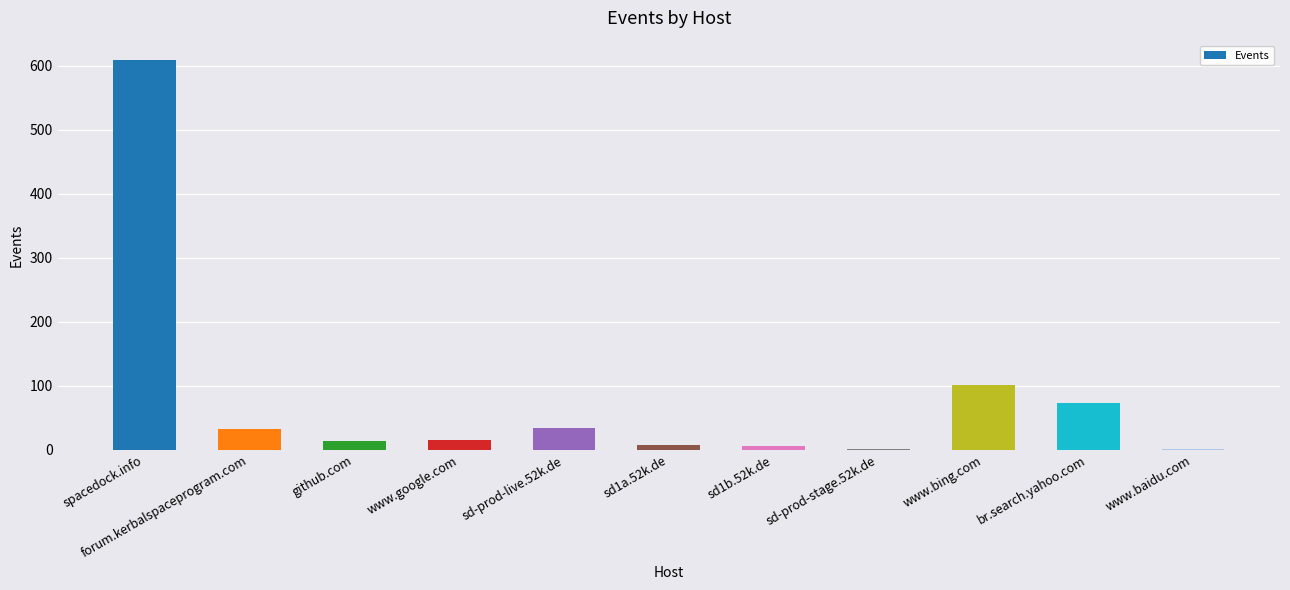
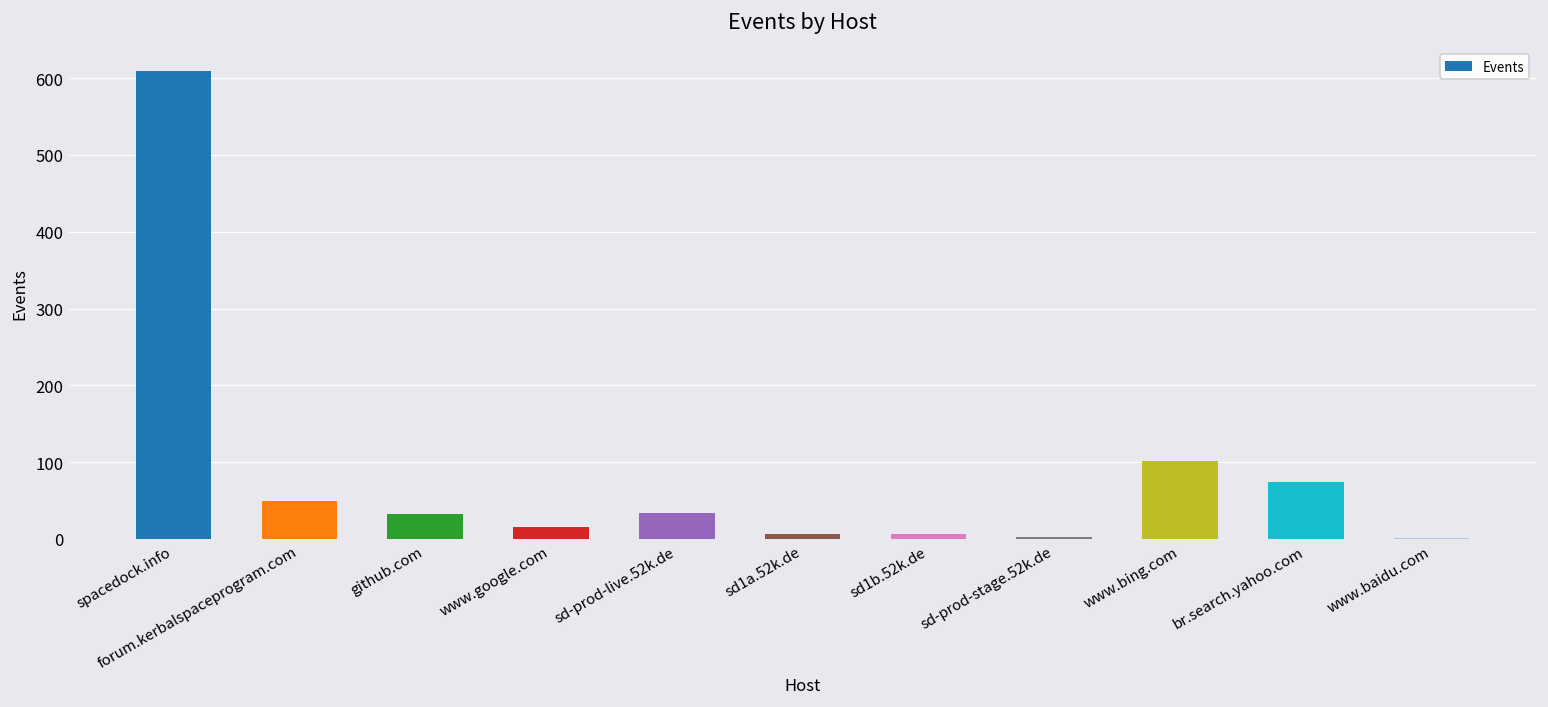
  {
    "spacedock.info": 610,
-   "forum.kerbalspaceprogram.com": 30,
-   "github.com": 10,
+   "forum.kerbalspaceprogram.com": 50,
+   "github.com": 30,
    "www.google.com": 20,
    "sd-prod-live.52k.de": 30,
    "sd1a.52k.de": 10,
    "sd1b.52k.de": 10,
    "www.bing.com": 100,
    "br.search.yahoo.com": 70
  }
